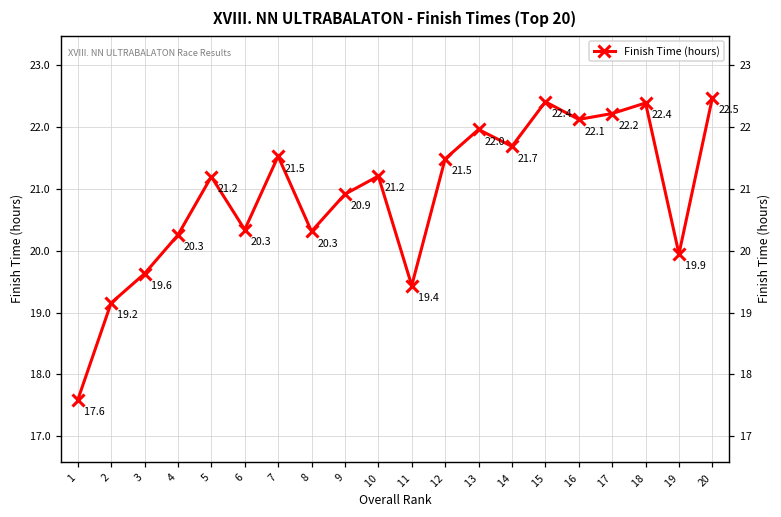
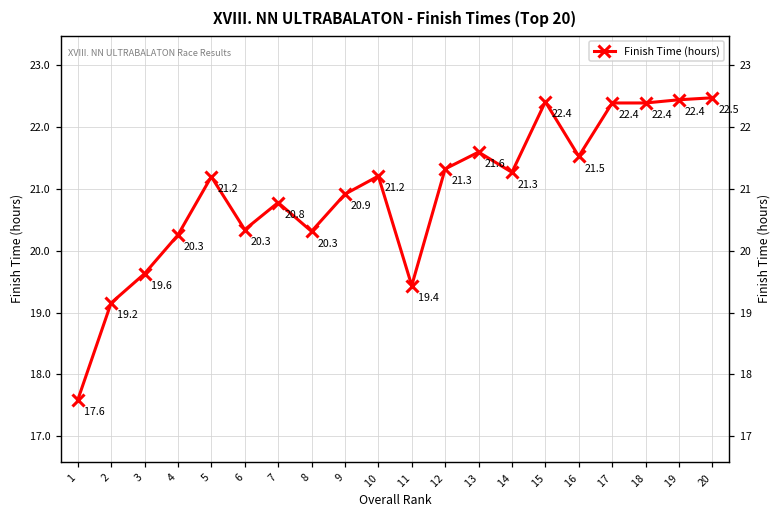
  {
    "1": 17.6,
    "2": 19.2,
    "3": 19.6,
    "4": 20.3,
    "5": 21.2,
    "6": 20.3,
-   "7": 21.5,
+   "7": 20.8,
    "8": 20.3,
    "9": 20.9,
    "10": 21.2,
    "11": 19.4,
-   "12": 21.5,
-   "13": 22.0,
-   "14": 21.7,
+   "12": 21.3,
+   "13": 21.6,
+   "14": 21.3,
    "15": 22.4,
-   "16": 22.1,
-   "17": 22.2,
+   "16": 21.5,
+   "17": 22.4,
    "18": 22.4,
-   "19": 19.9,
+   "19": 22.4,
    "20": 22.5
  }
